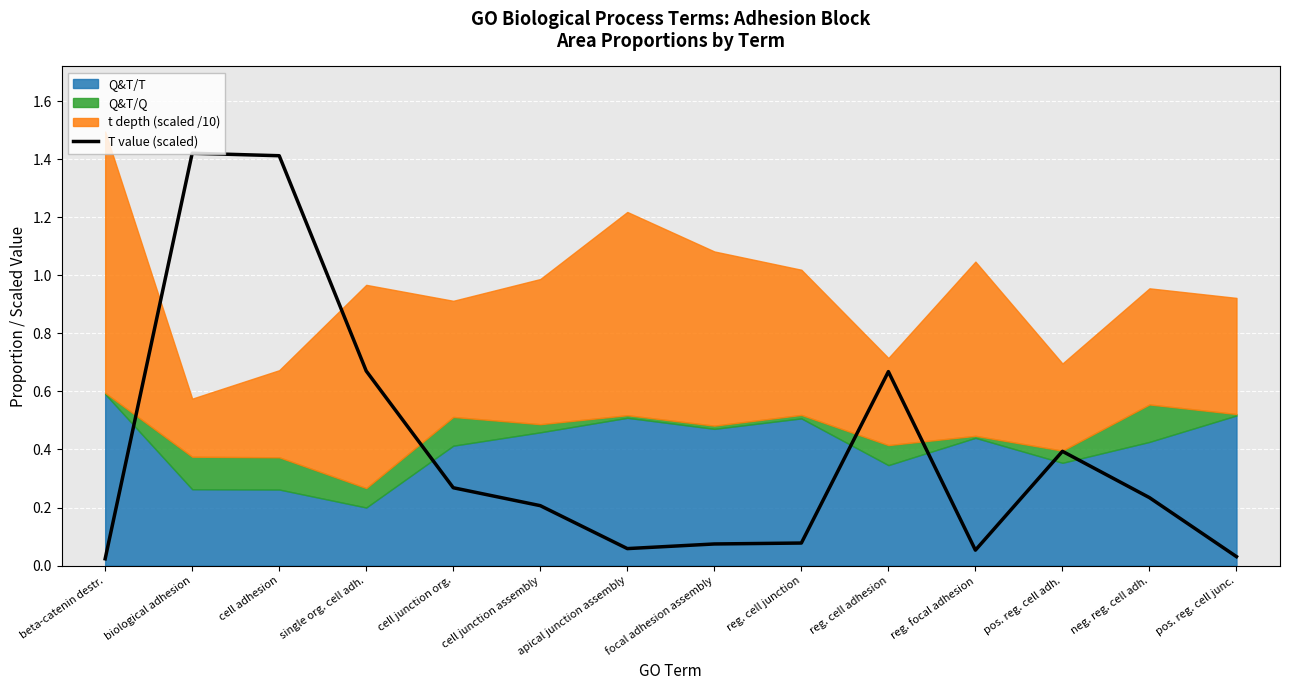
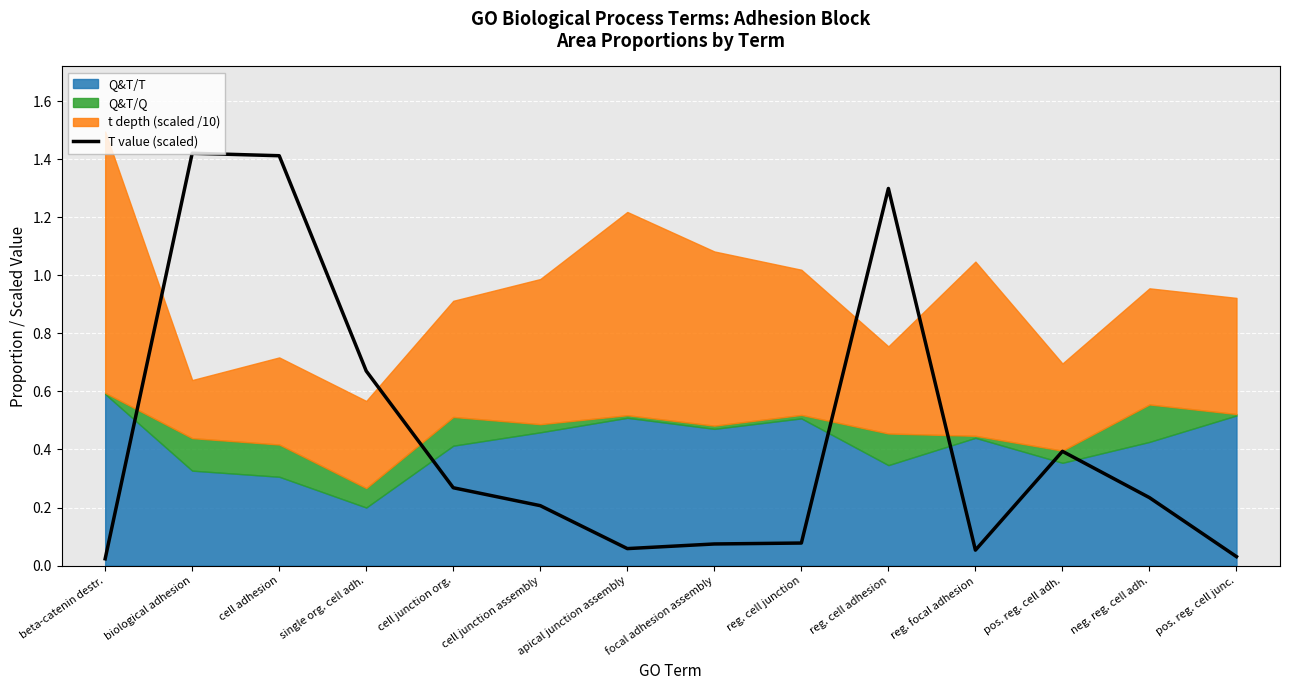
  {
    "T value (scaled)": {
      "beta-catenin destr.": 0.02,
      "cell adhesion": 1.41,
      "single org. cell adh.": 0.67,
      "cell junction org.": 0.27,
      "cell junction assembly": 0.21,
      "apical junction assembly": 0.06,
      "focal adhesion assembly": 0.07,
      "reg. cell junction": 0.08,
-     "reg. cell adhesion": 0.67,
+     "reg. cell adhesion": 1.30,
      "reg. focal adhesion": 0.05,
      "neg. reg. cell adh.": 0.23,
      "pos. reg. cell junc.": 0.03
    },
    "Q&T/T": {
-     "biological adhesion": 0.26,
-     "cell adhesion": 0.26,
+     "biological adhesion": 0.33,
+     "cell adhesion": 0.31,
      "single org. cell adh.": 0.20,
      "cell junction org.": 0.41,
      "cell junction assembly": 0.46,
      "apical junction assembly": 0.51,
      "focal adhesion assembly": 0.47,
      "reg. cell junction": 0.51,
      "reg. cell adhesion": 0.35,
      "pos. reg. cell adh.": 0.35,
      "neg. reg. cell adh.": 0.43
    },
    "Q&T/Q": {
      "biological adhesion": 0.11,
      "cell adhesion": 0.11,
      "single org. cell adh.": 0.07,
      "cell junction org.": 0.10,
      "cell junction assembly": 0.03,
      "apical junction assembly": 0.01,
      "focal adhesion assembly": 0.01,
      "reg. cell junction": 0.01,
-     "reg. cell adhesion": 0.07,
+     "reg. cell adhesion": 0.11,
      "neg. reg. cell adh.": 0.13
    },
    "t depth (scaled /10)": {
      "biological adhesion": 0.20,
      "cell adhesion": 0.30,
-     "single org. cell adh.": 0.70,
+     "single org. cell adh.": 0.30,
      "cell junction org.": 0.40,
      "cell junction assembly": 0.50,
      "apical junction assembly": 0.70,
      "focal adhesion assembly": 0.60,
      "reg. cell junction": 0.50,
      "reg. cell adhesion": 0.30,
      "reg. focal adhesion": 0.60,
      "pos. reg. cell adh.": 0.30,
      "neg. reg. cell adh.": 0.40,
      "pos. reg. cell junc.": 0.40
    }
  }
